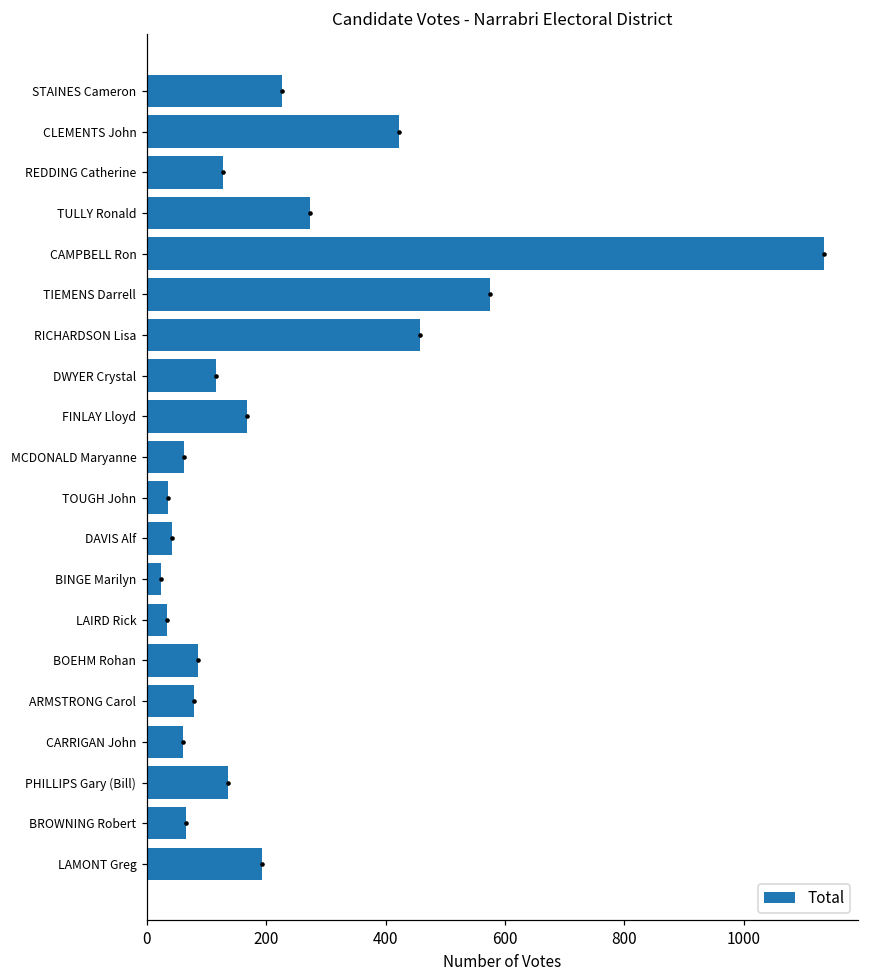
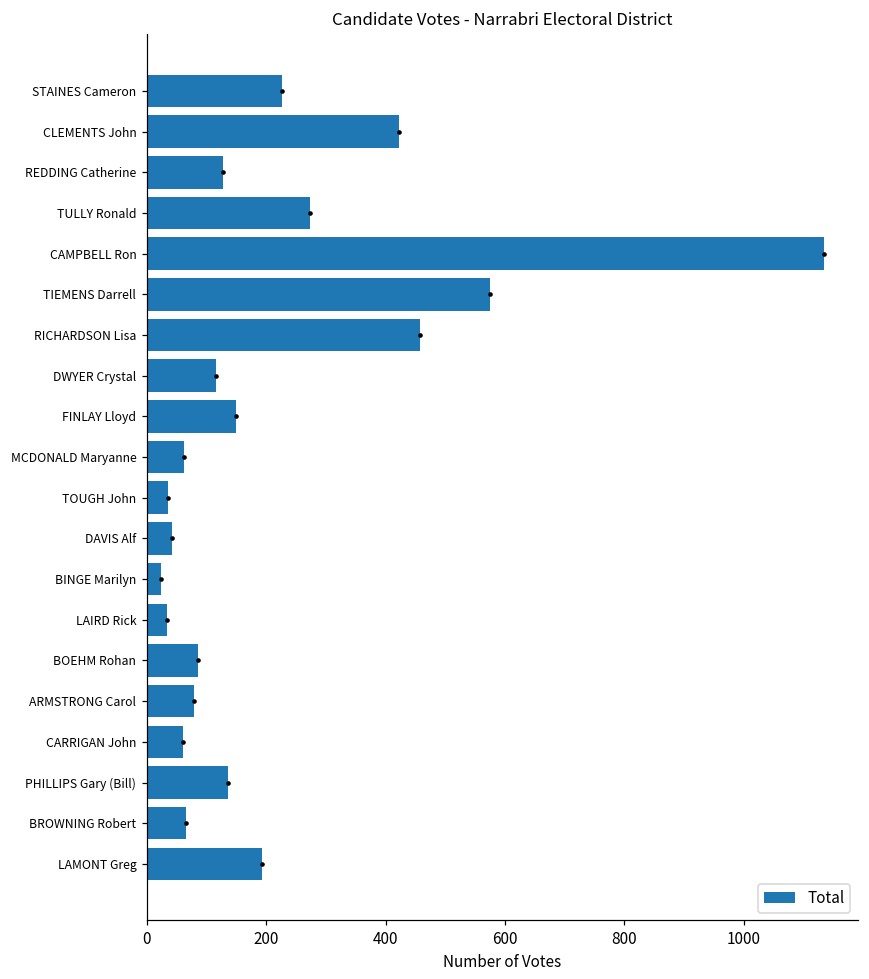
  {
    "Total": {
      "STAINES Cameron": 230,
      "CLEMENTS John": 420,
      "REDDING Catherine": 130,
      "TULLY Ronald": 270,
      "CAMPBELL Ron": 1140,
      "TIEMENS Darrell": 580,
      "RICHARDSON Lisa": 460,
      "DWYER Crystal": 120,
-     "FINLAY Lloyd": 170,
+     "FINLAY Lloyd": 150,
      "MCDONALD Maryanne": 60,
      "TOUGH John": 40,
      "DAVIS Alf": 40,
      "BINGE Marilyn": 20,
      "LAIRD Rick": 30,
      "BOEHM Rohan": 90,
      "ARMSTRONG Carol": 80,
      "CARRIGAN John": 60,
      "PHILLIPS Gary (Bill)": 140,
      "BROWNING Robert": 70,
      "LAMONT Greg": 190
    }
  }
